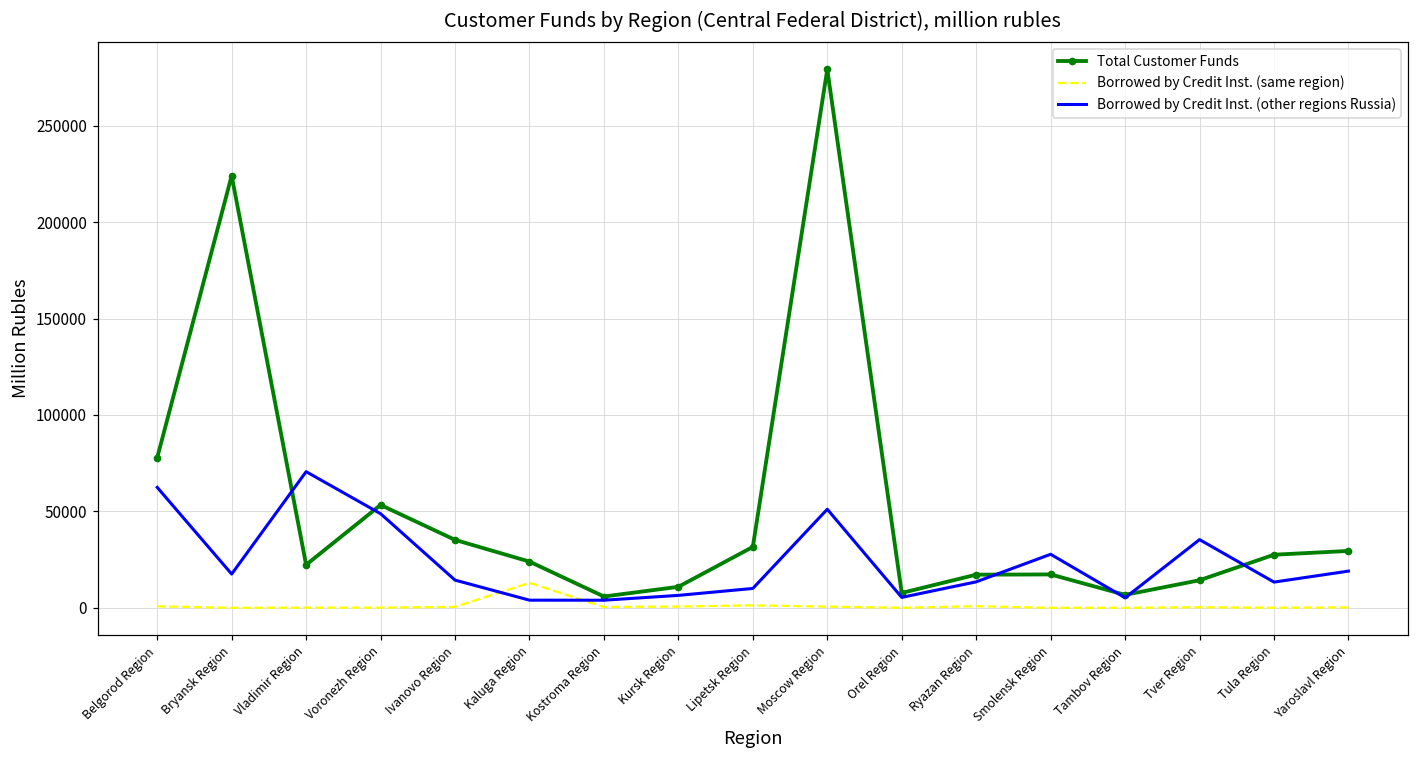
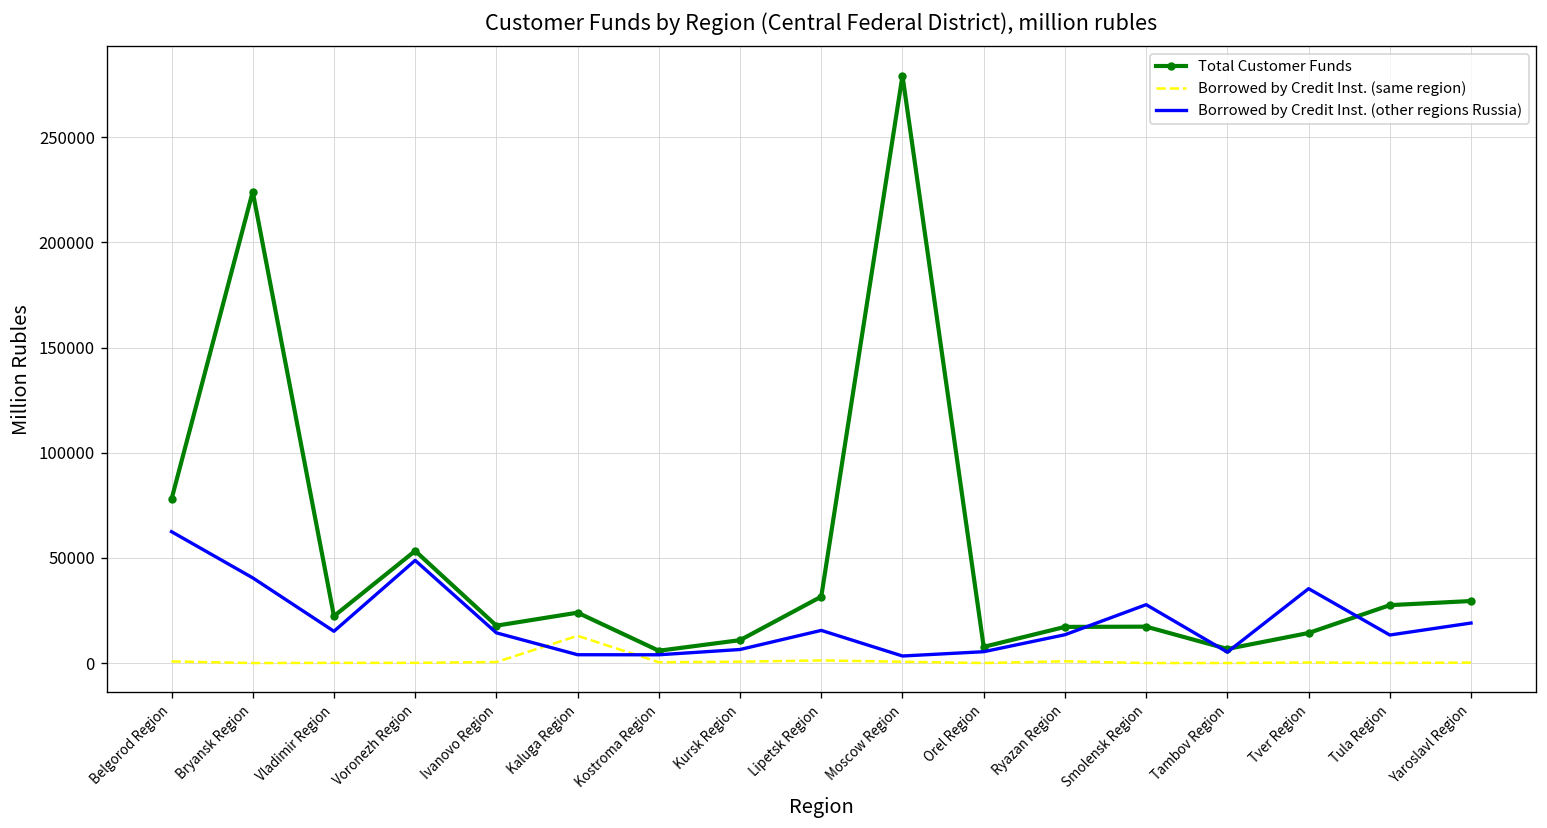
  {
    "Total Customer Funds": {
      "Belgorod Region": 78000,
      "Bryansk Region": 224000,
      "Vladimir Region": 22000,
      "Voronezh Region": 53000,
-     "Ivanovo Region": 35000,
+     "Ivanovo Region": 18000,
      "Kaluga Region": 24000,
      "Kostroma Region": 6000,
      "Kursk Region": 11000,
      "Lipetsk Region": 32000,
      "Moscow Region": 279000,
      "Orel Region": 8000,
      "Ryazan Region": 17000,
      "Smolensk Region": 17000,
      "Tambov Region": 7000,
      "Tver Region": 14000,
      "Tula Region": 28000,
      "Yaroslavl Region": 29000
    },
    "Borrowed by Credit Inst. (same region)": {
      "Belgorod Region": 1000,
      "Bryansk Region": 0,
      "Vladimir Region": 0,
      "Voronezh Region": 0,
      "Ivanovo Region": 0,
      "Kaluga Region": 13000,
      "Kostroma Region": 0,
      "Kursk Region": 1000,
      "Lipetsk Region": 1000,
      "Moscow Region": 1000,
      "Orel Region": 0,
      "Ryazan Region": 1000,
      "Smolensk Region": 0,
      "Tambov Region": 0,
      "Tver Region": 0,
      "Tula Region": 0,
      "Yaroslavl Region": 0
    },
    "Borrowed by Credit Inst. (other regions Russia)": {
      "Belgorod Region": 62000,
-     "Bryansk Region": 17000,
-     "Vladimir Region": 71000,
+     "Bryansk Region": 41000,
+     "Vladimir Region": 15000,
      "Voronezh Region": 49000,
      "Ivanovo Region": 14000,
      "Kaluga Region": 4000,
      "Kostroma Region": 4000,
      "Kursk Region": 6000,
-     "Lipetsk Region": 10000,
-     "Moscow Region": 51000,
+     "Lipetsk Region": 16000,
+     "Moscow Region": 3000,
      "Orel Region": 5000,
      "Ryazan Region": 13000,
      "Smolensk Region": 28000,
      "Tambov Region": 5000,
      "Tver Region": 35000,
      "Tula Region": 13000,
      "Yaroslavl Region": 19000
    }
  }
